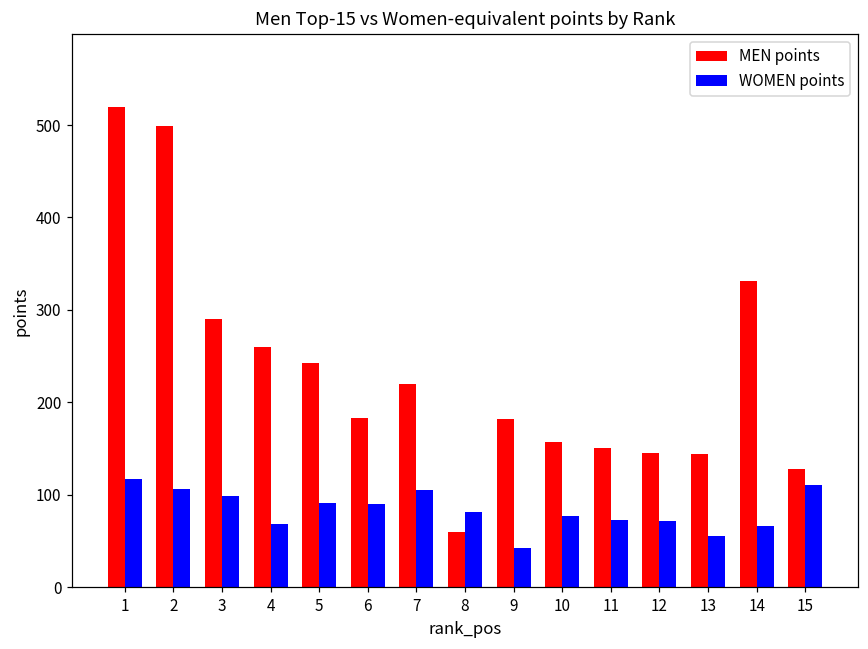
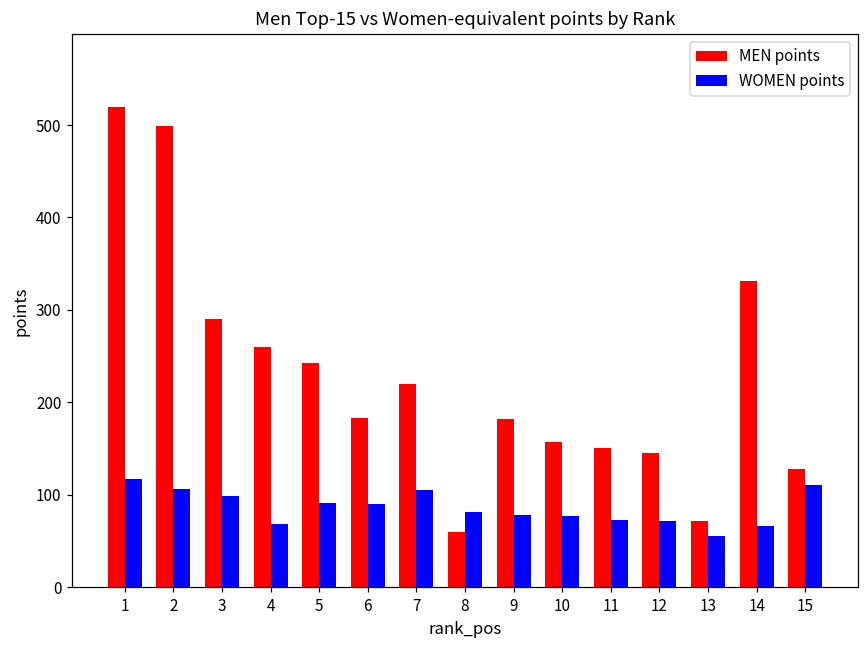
  {
    "MEN points": {
      "1": 520,
      "2": 500,
      "3": 290,
      "4": 260,
      "5": 240,
      "6": 180,
      "7": 220,
      "8": 60,
      "9": 180,
      "10": 160,
      "11": 150,
      "12": 150,
-     "13": 140,
+     "13": 70,
      "14": 330,
      "15": 130
    },
    "WOMEN points": {
      "1": 120,
      "2": 110,
      "3": 100,
      "4": 70,
      "5": 90,
      "6": 90,
      "7": 110,
      "8": 80,
-     "9": 40,
+     "9": 80,
      "10": 80,
      "11": 70,
      "12": 70,
      "13": 60,
      "14": 70,
      "15": 110
    }
  }
